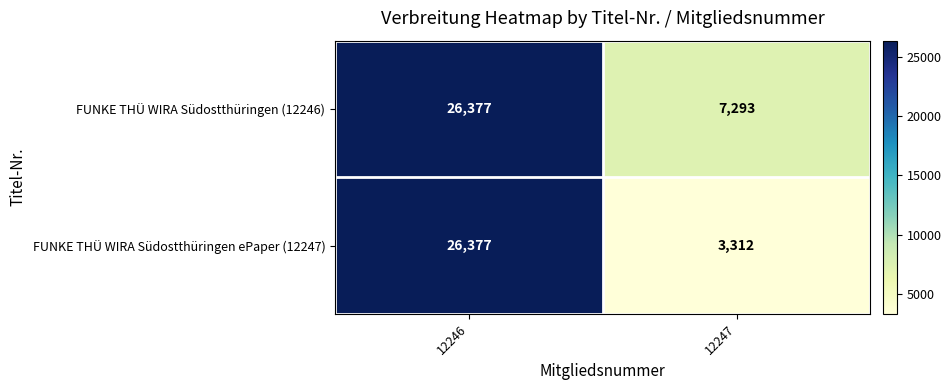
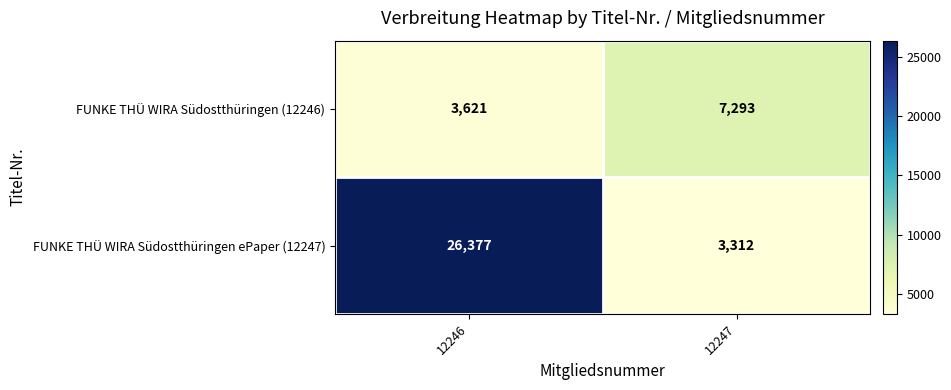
  {
    "FUNKE THÜ WIRA Südostthüringen (12246)": {
-     "12246": "26,377",
+     "12246": "3,621",
      "12247": "7,293"
    },
    "FUNKE THÜ WIRA Südostthüringen ePaper (12247)": {
      "12246": "26,377",
      "12247": "3,312"
    }
  }
